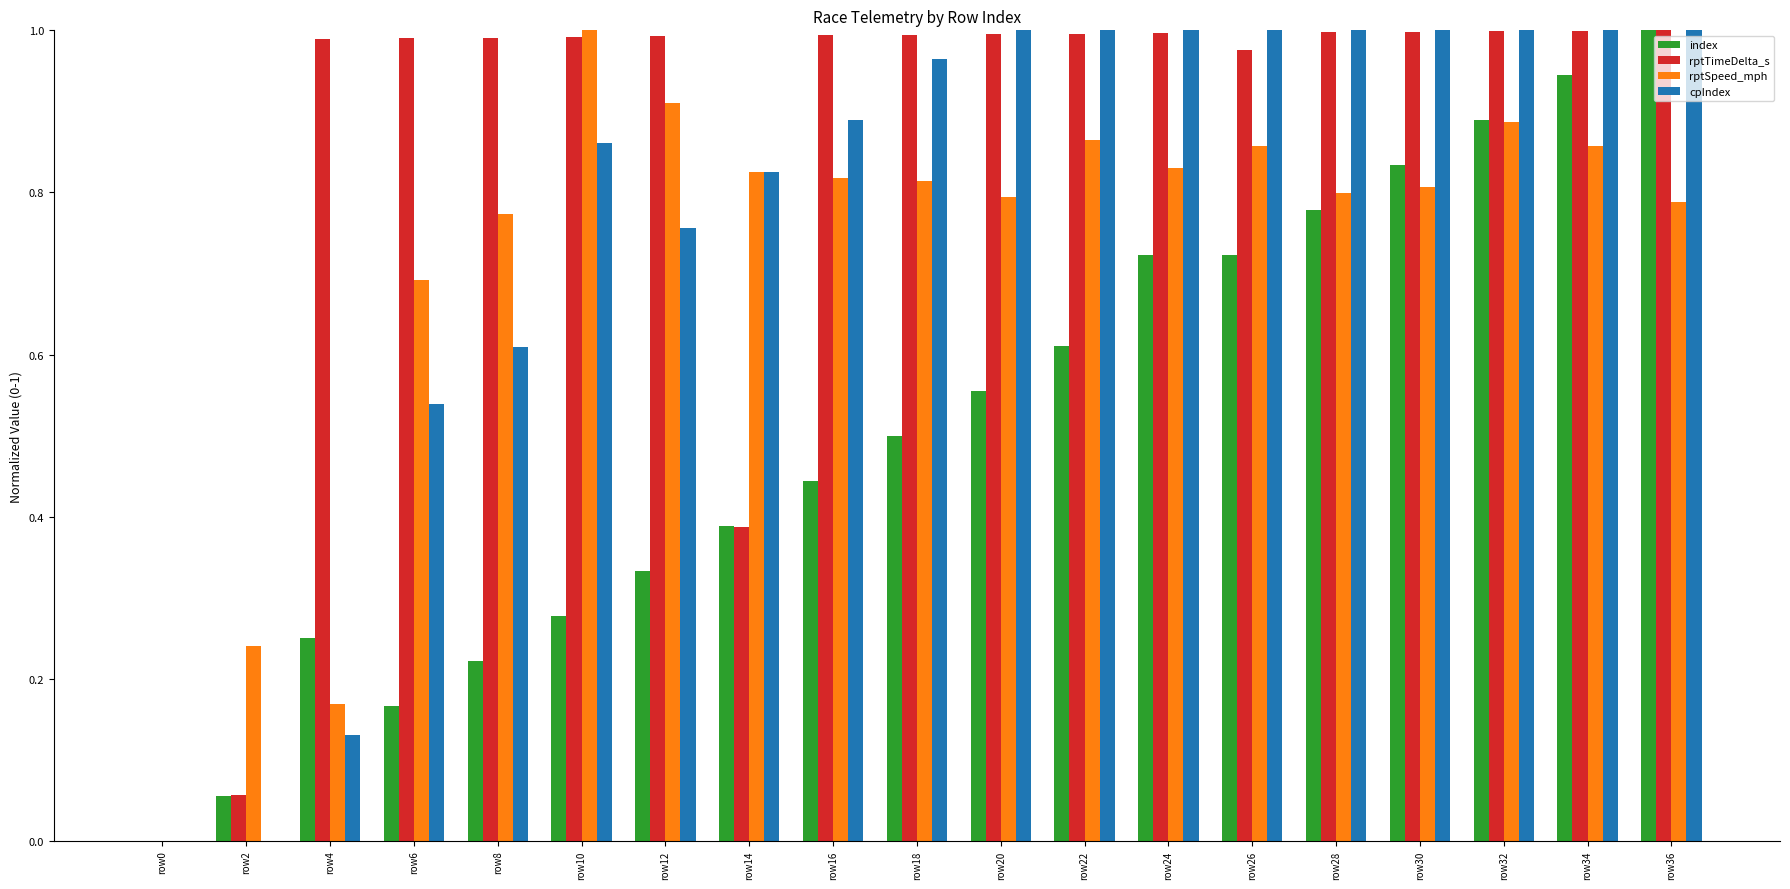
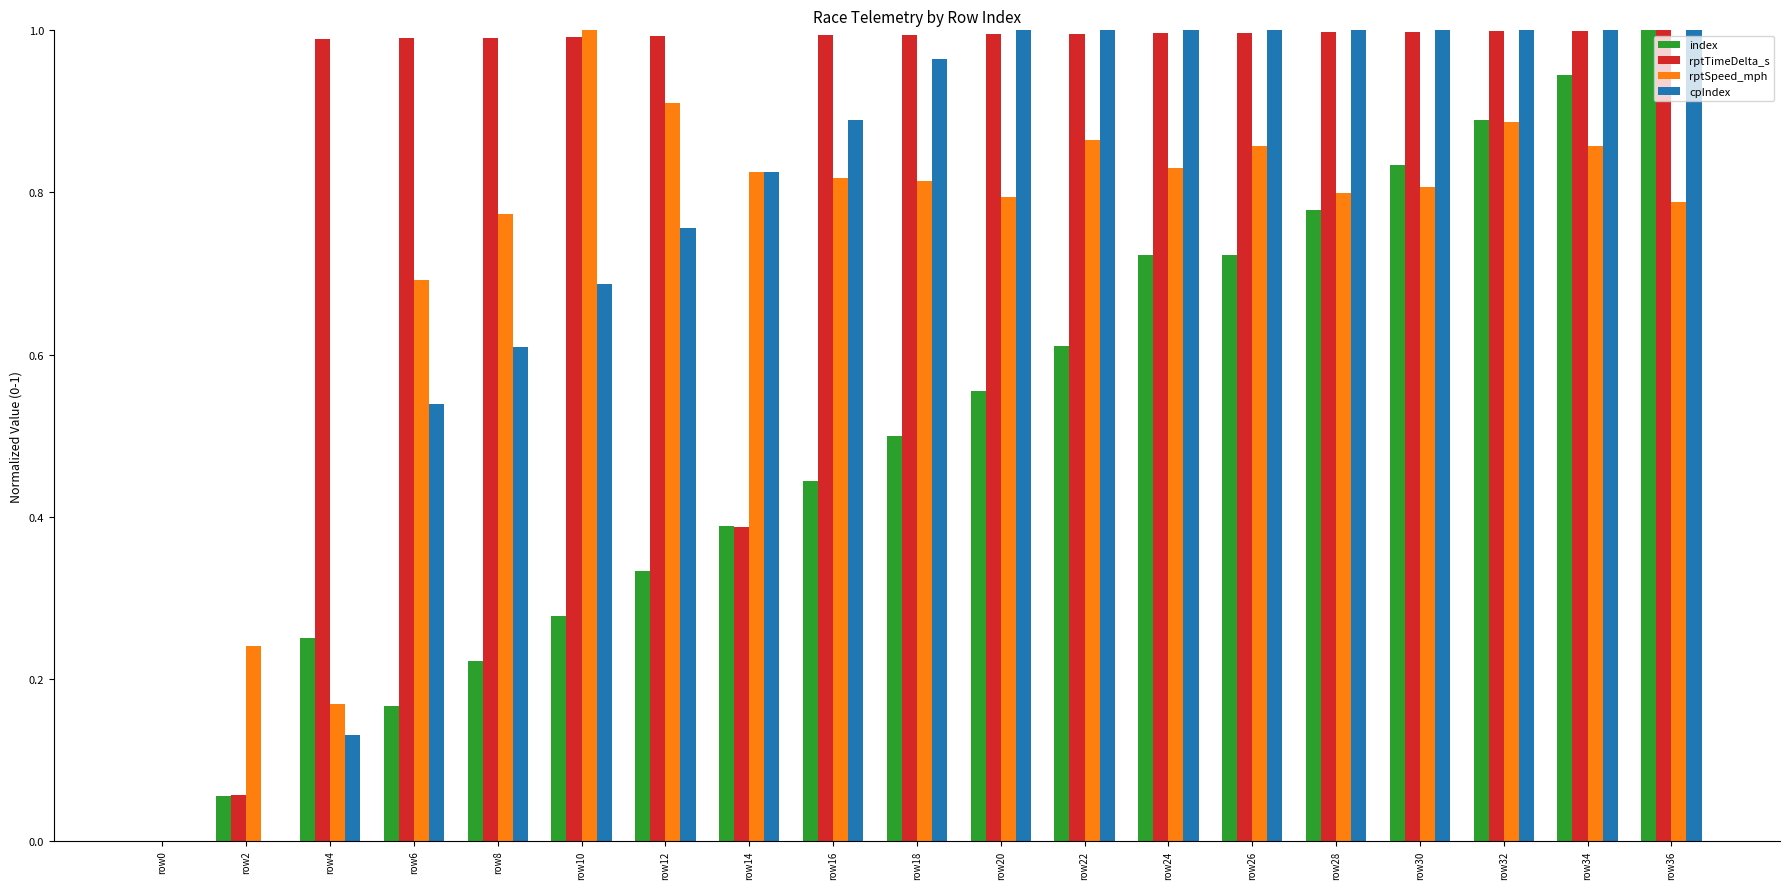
  {
    "index": {
      "row0": 0.00,
      "row2": 0.06,
      "row4": 0.25,
      "row6": 0.17,
      "row8": 0.22,
      "row10": 0.28,
      "row12": 0.33,
      "row14": 0.39,
      "row16": 0.44,
      "row18": 0.50,
      "row20": 0.56,
      "row22": 0.61,
      "row24": 0.72,
      "row26": 0.72,
      "row28": 0.78,
      "row30": 0.83,
      "row32": 0.89,
      "row34": 0.94,
      "row36": 1.00
    },
    "rptTimeDelta_s": {
      "row0": 0.00,
      "row2": 0.06,
      "row4": 0.99,
      "row6": 0.99,
      "row8": 0.99,
      "row10": 0.99,
      "row12": 0.99,
      "row14": 0.39,
      "row16": 0.99,
      "row18": 0.99,
      "row20": 0.99,
      "row22": 1.00,
      "row24": 1.00,
-     "row26": 0.98,
+     "row26": 1.00,
      "row28": 1.00,
      "row30": 1.00,
      "row32": 1.00,
      "row34": 1.00,
      "row36": 1.00
    },
    "rptSpeed_mph": {
      "row0": 0.00,
      "row2": 0.24,
      "row4": 0.17,
      "row6": 0.69,
      "row8": 0.77,
      "row10": 1.00,
      "row12": 0.91,
      "row14": 0.82,
      "row16": 0.82,
      "row18": 0.81,
      "row20": 0.79,
      "row22": 0.86,
      "row24": 0.83,
      "row26": 0.86,
      "row28": 0.80,
      "row30": 0.81,
      "row32": 0.89,
      "row34": 0.86,
      "row36": 0.79
    },
    "cpIndex": {
      "row0": 0.00,
      "row2": 0.00,
      "row4": 0.13,
      "row6": 0.54,
      "row8": 0.61,
-     "row10": 0.86,
+     "row10": 0.69,
      "row12": 0.76,
      "row14": 0.83,
      "row16": 0.89,
      "row18": 0.96,
      "row20": 1.00,
      "row22": 1.00,
      "row24": 1.00,
      "row26": 1.00,
      "row28": 1.00,
      "row30": 1.00,
      "row32": 1.00,
      "row34": 1.00,
      "row36": 1.00
    }
  }
